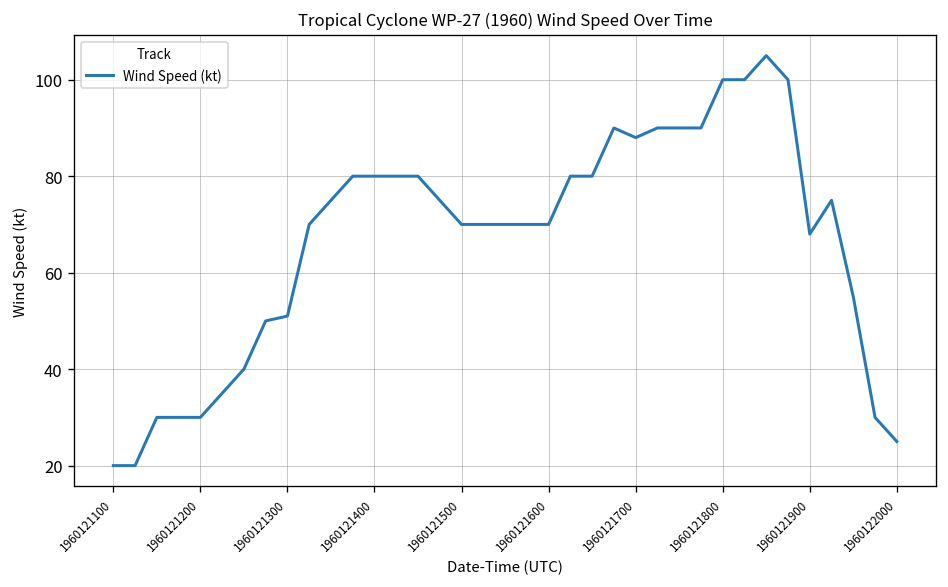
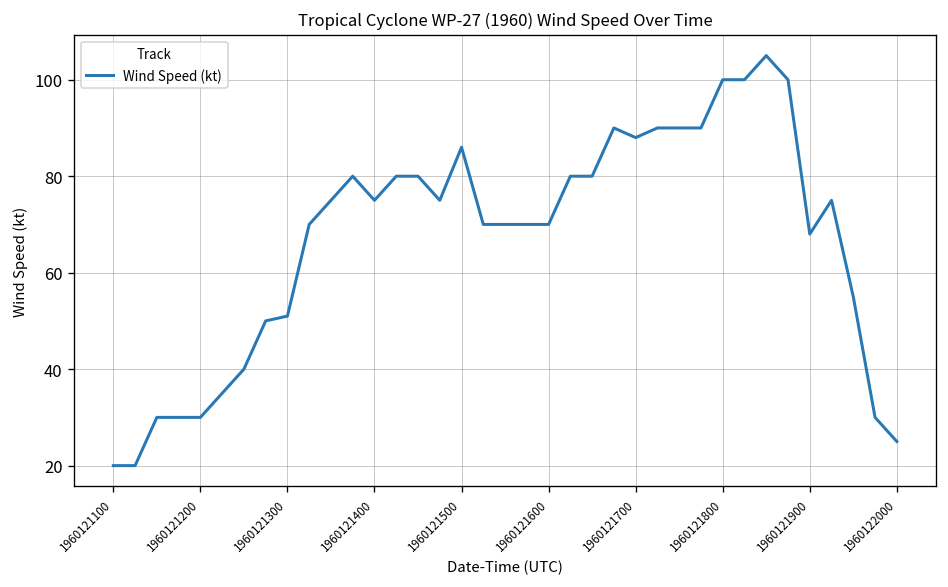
  {
    "1960121100": 20,
    "1960121200": 30,
    "1960121300": 51,
-   "1960121400": 80,
-   "1960121500": 70,
+   "1960121400": 75,
+   "1960121500": 86,
    "1960121600": 70,
    "1960121700": 88,
    "1960121800": 100,
    "1960121900": 68,
    "1960122000": 25
  }
